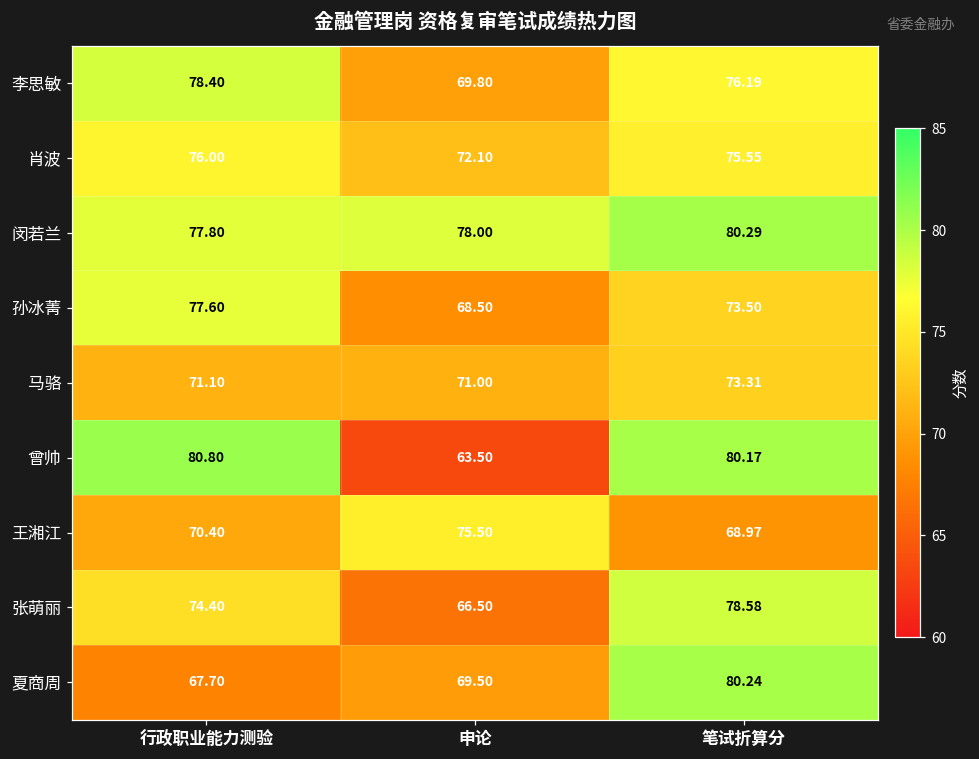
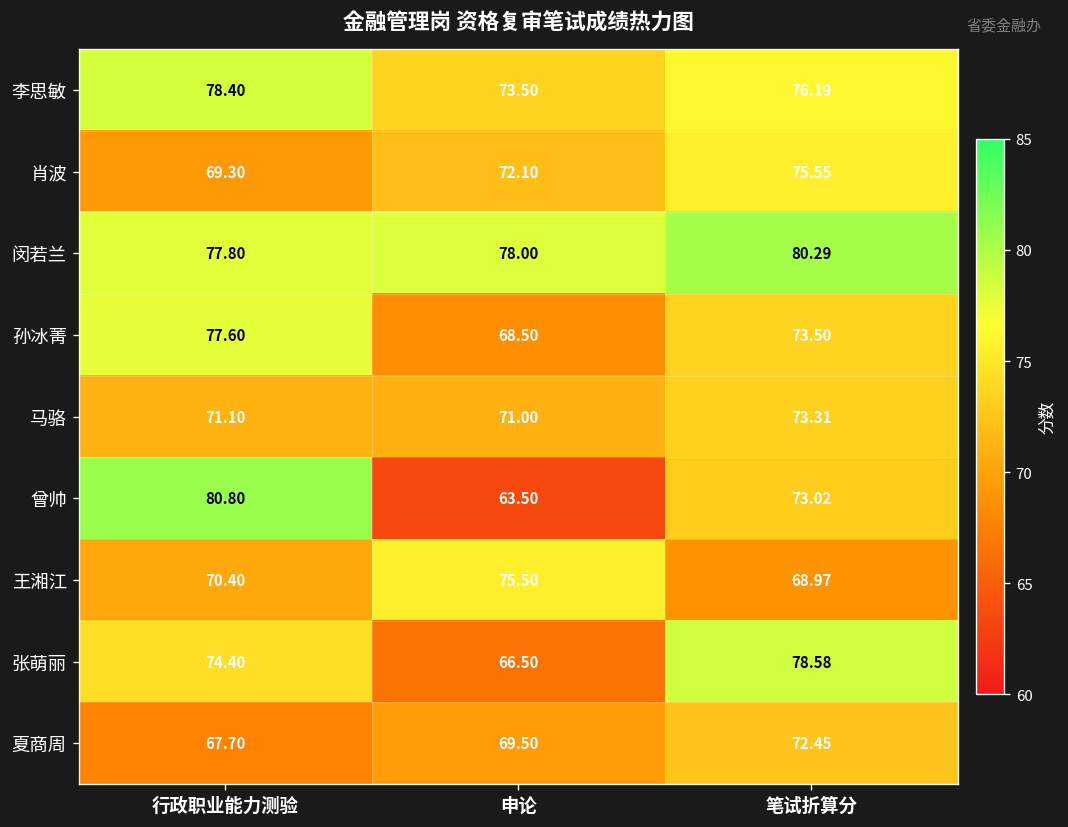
  {
    "李思敏": {
      "行政职业能力测验": 78.40,
-     "申论": 69.80,
+     "申论": 73.50,
      "笔试折算分": 76.19
    },
    "肖波": {
-     "行政职业能力测验": 76.00,
+     "行政职业能力测验": 69.30,
      "申论": 72.10,
      "笔试折算分": 75.55
    },
    "闵若兰": {
      "行政职业能力测验": 77.80,
      "申论": 78.00,
      "笔试折算分": 80.29
    },
    "孙冰菁": {
      "行政职业能力测验": 77.60,
      "申论": 68.50,
      "笔试折算分": 73.50
    },
    "马骆": {
      "行政职业能力测验": 71.10,
      "申论": 71.00,
      "笔试折算分": 73.31
    },
    "曾帅": {
      "行政职业能力测验": 80.80,
      "申论": 63.50,
-     "笔试折算分": 80.17
+     "笔试折算分": 73.02
    },
    "王湘江": {
      "行政职业能力测验": 70.40,
      "申论": 75.50,
      "笔试折算分": 68.97
    },
    "张萌丽": {
      "行政职业能力测验": 74.40,
      "申论": 66.50,
      "笔试折算分": 78.58
    },
    "夏商周": {
      "行政职业能力测验": 67.70,
      "申论": 69.50,
-     "笔试折算分": 80.24
+     "笔试折算分": 72.45
    }
  }
